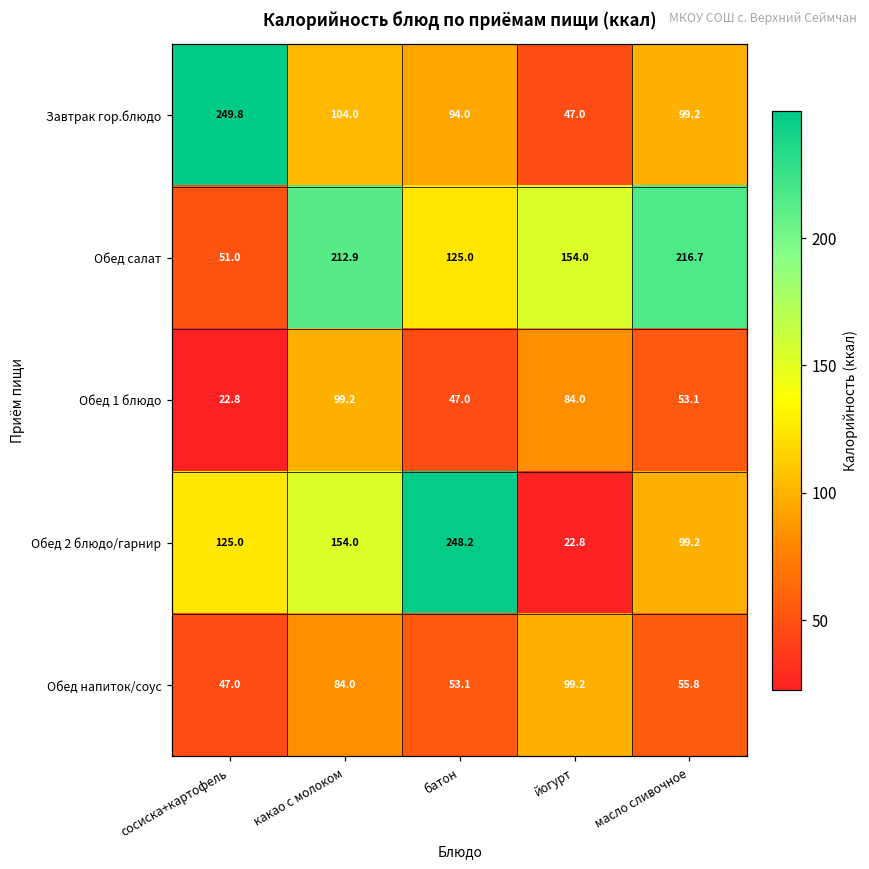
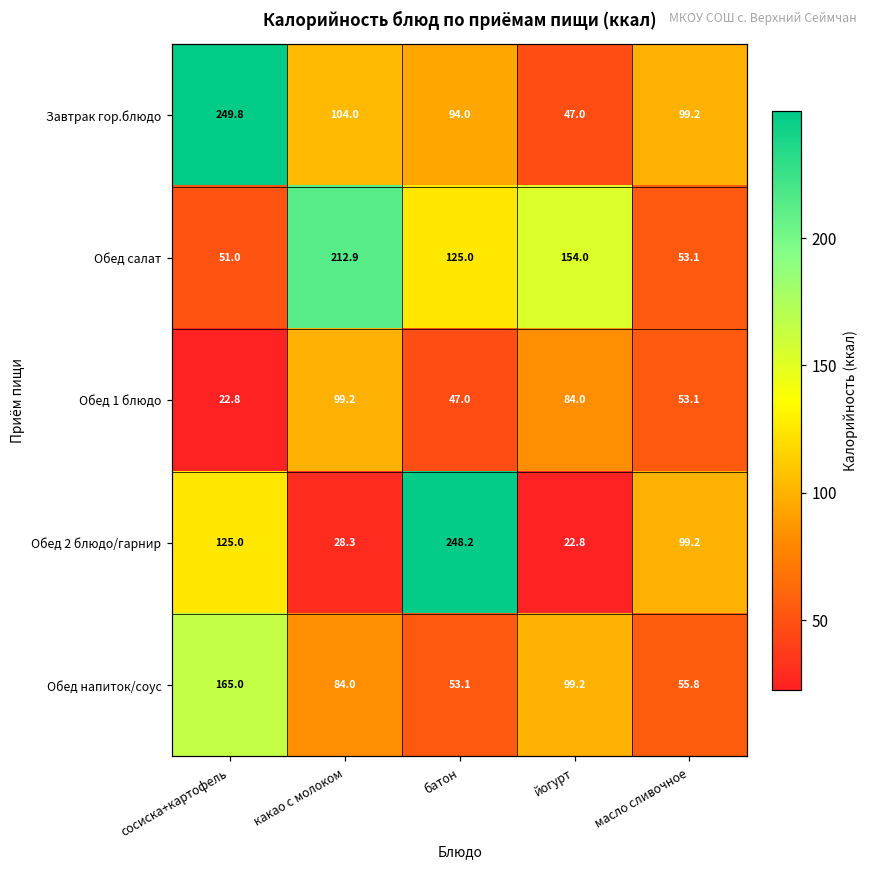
  {
    "Завтрак гор.блюдо": {
      "сосиска+картофель": 249.8,
      "какао с молоком": 104.0,
      "батон": 94.0,
      "йогурт": 47.0,
      "масло сливочное": 99.2
    },
    "Обед салат": {
      "сосиска+картофель": 51.0,
      "какао с молоком": 212.9,
      "батон": 125.0,
      "йогурт": 154.0,
-     "масло сливочное": 216.7
+     "масло сливочное": 53.1
    },
    "Обед 1 блюдо": {
      "сосиска+картофель": 22.8,
      "какао с молоком": 99.2,
      "батон": 47.0,
      "йогурт": 84.0,
      "масло сливочное": 53.1
    },
    "Обед 2 блюдо/гарнир": {
      "сосиска+картофель": 125.0,
-     "какао с молоком": 154.0,
+     "какао с молоком": 28.3,
      "батон": 248.2,
      "йогурт": 22.8,
      "масло сливочное": 99.2
    },
    "Обед напиток/соус": {
-     "сосиска+картофель": 47.0,
+     "сосиска+картофель": 165.0,
      "какао с молоком": 84.0,
      "батон": 53.1,
      "йогурт": 99.2,
      "масло сливочное": 55.8
    }
  }
